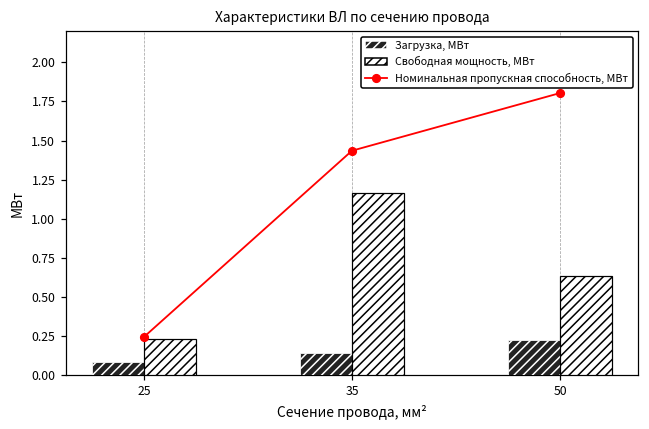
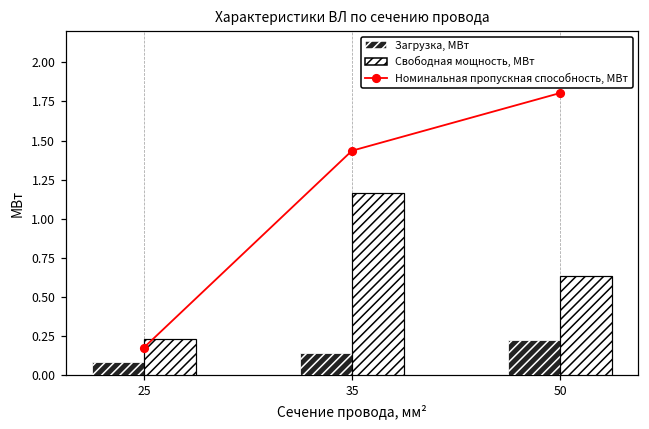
  {
    "Загрузка, МВт": {
      "25": 0.08,
      "35": 0.14,
      "50": 0.22
    },
    "Номинальная пропускная способность, МВт": {
-     "25": 0.24,
+     "25": 0.17,
      "35": 1.43,
      "50": 1.80
    },
    "Свободная мощность, МВт": {
      "25": 0.23,
      "35": 1.16,
      "50": 0.63
    }
  }
